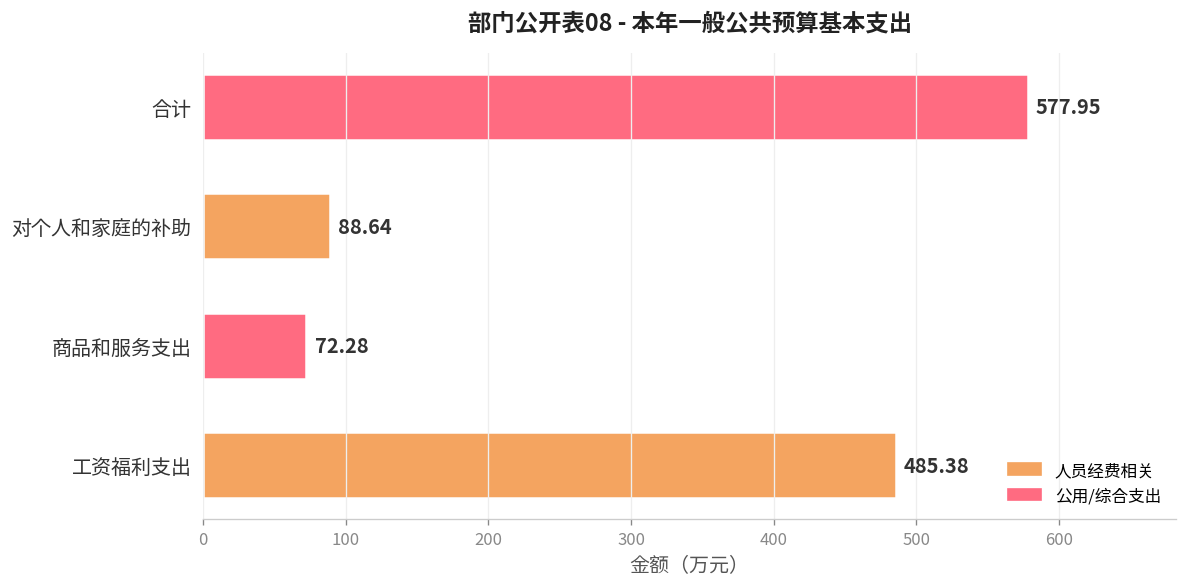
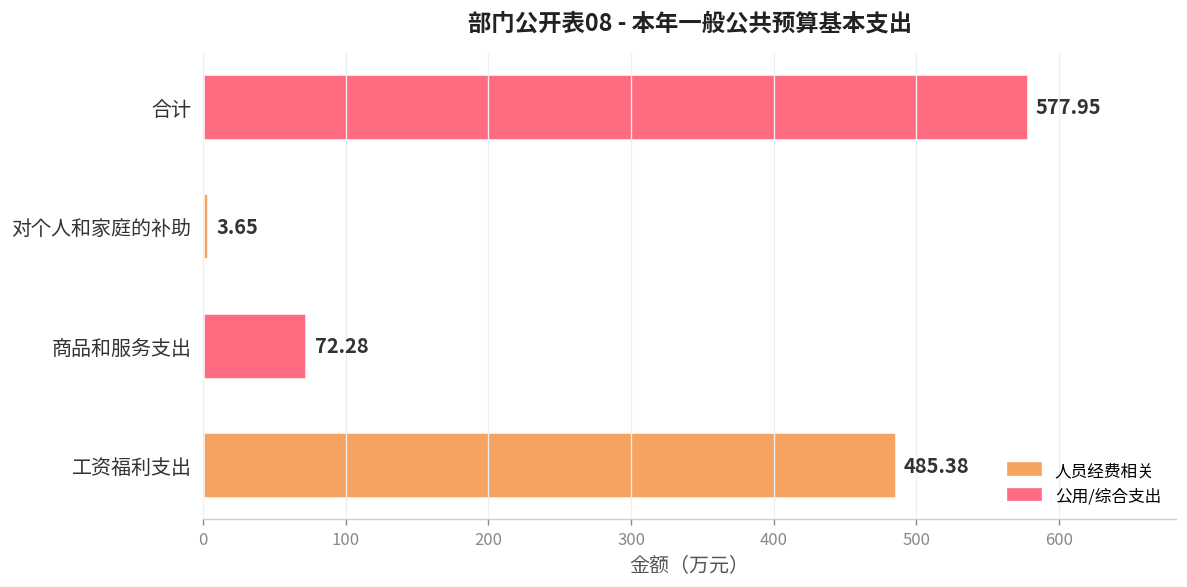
  {
    "合计": 577.95,
-   "对个人和家庭的补助": 88.64,
+   "对个人和家庭的补助": 3.65,
    "商品和服务支出": 72.28,
    "工资福利支出": 485.38
  }
